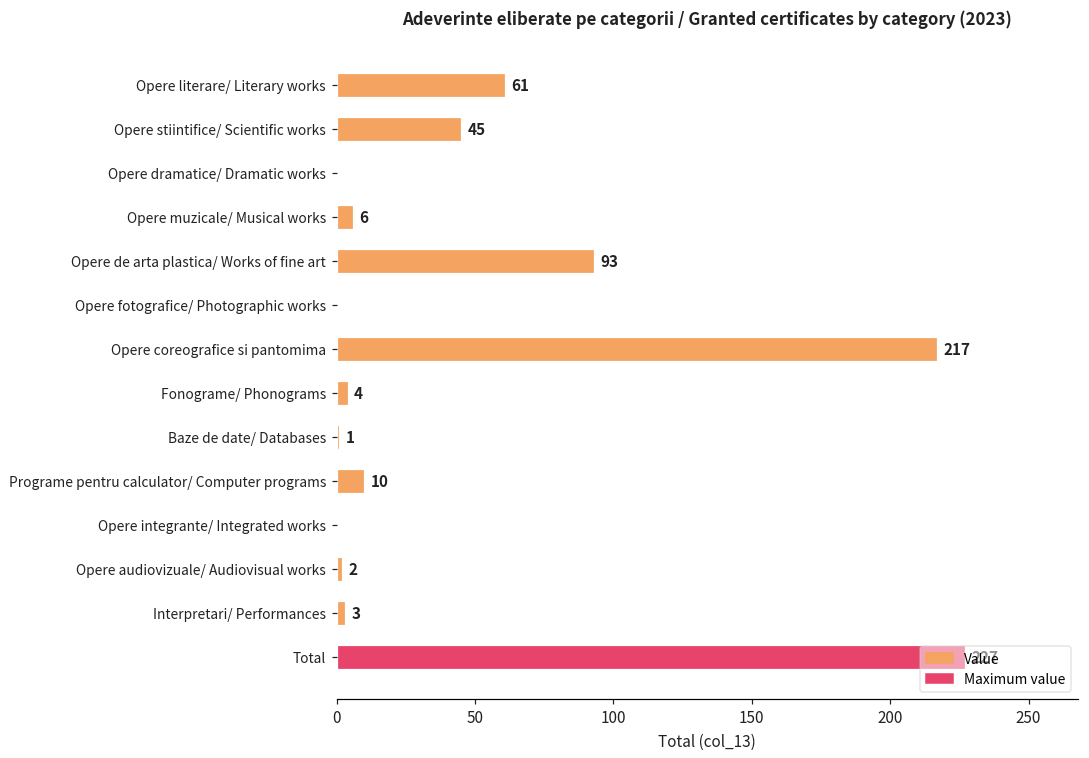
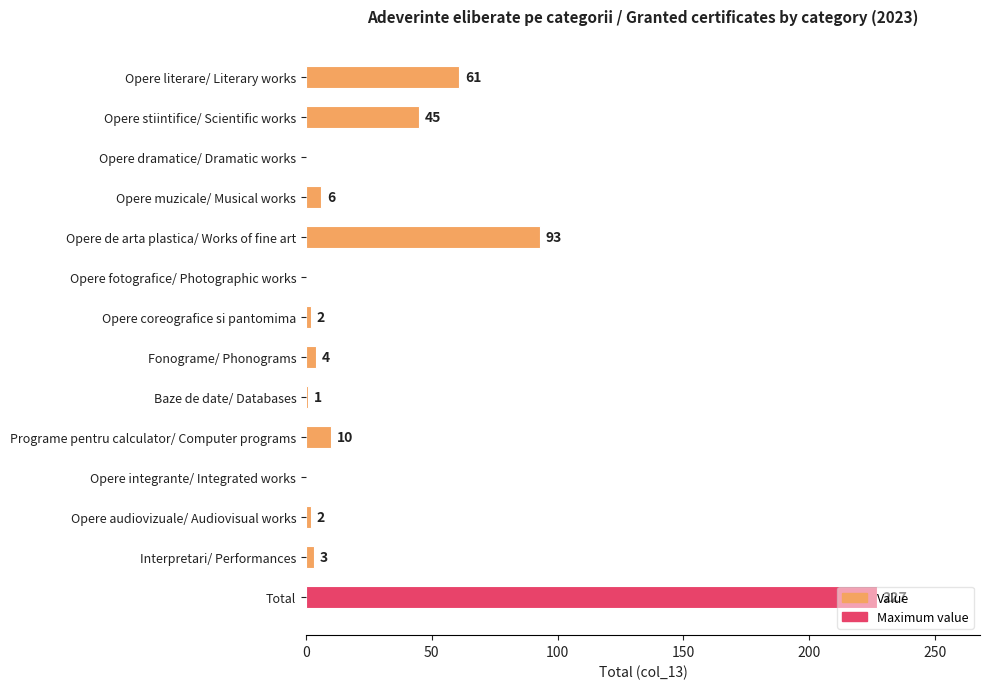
  {
    "Opere literare/ Literary works": 61,
    "Opere stiintifice/ Scientific works": 45,
    "Opere muzicale/ Musical works": 6,
    "Opere de arta plastica/ Works of fine art": 93,
-   "Opere coreografice si pantomima": 217,
+   "Opere coreografice si pantomima": 2,
    "Fonograme/ Phonograms": 4,
    "Baze de date/ Databases": 1,
    "Programe pentru calculator/ Computer programs": 10,
    "Opere audiovizuale/ Audiovisual works": 2,
    "Interpretari/ Performances": 3
  }
